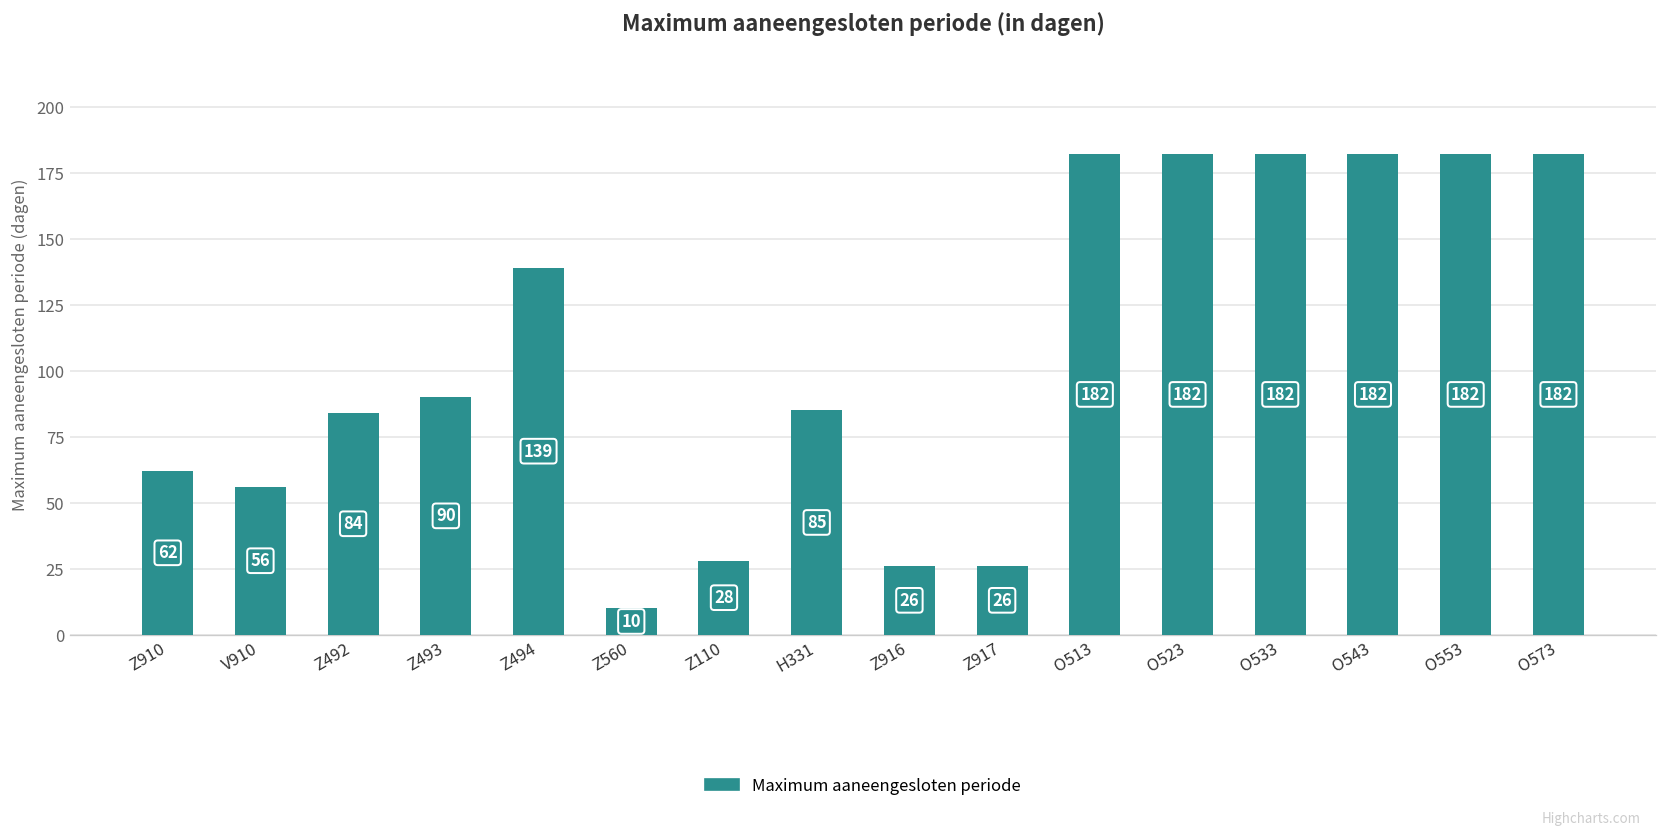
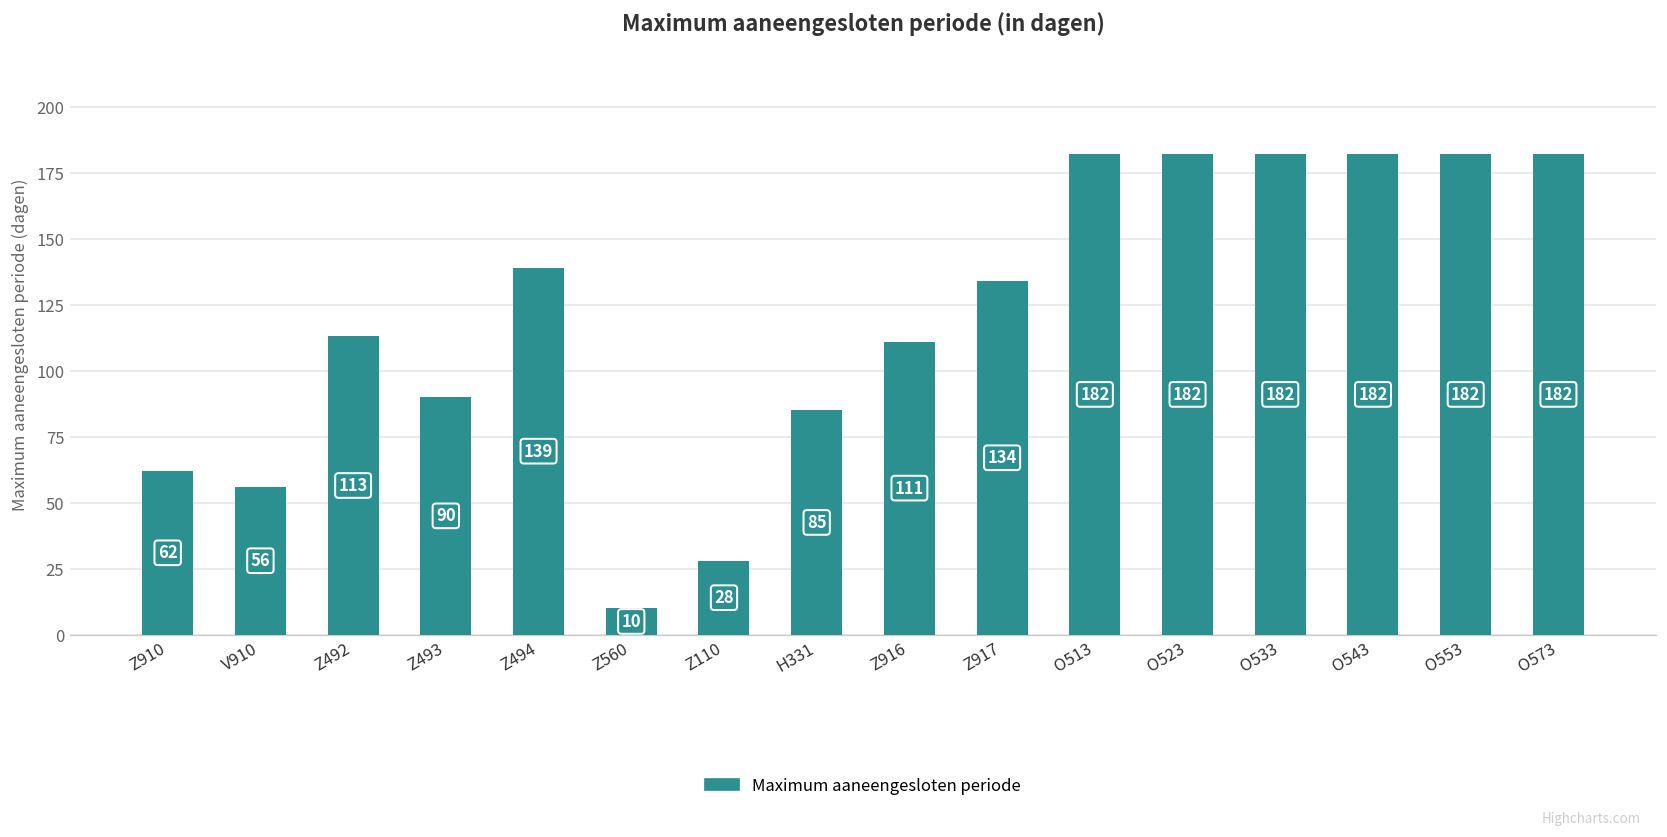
  {
-   "Z492": 84,
-   "Z916": 26,
-   "Z917": 26
+   "Z492": 113,
+   "Z916": 111,
+   "Z917": 134
  }
